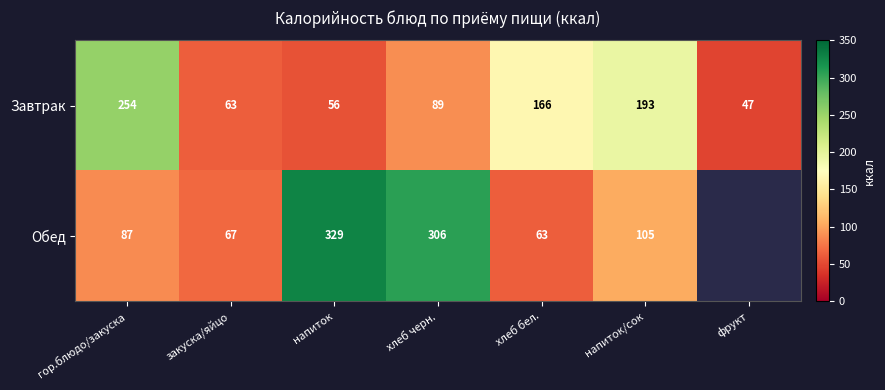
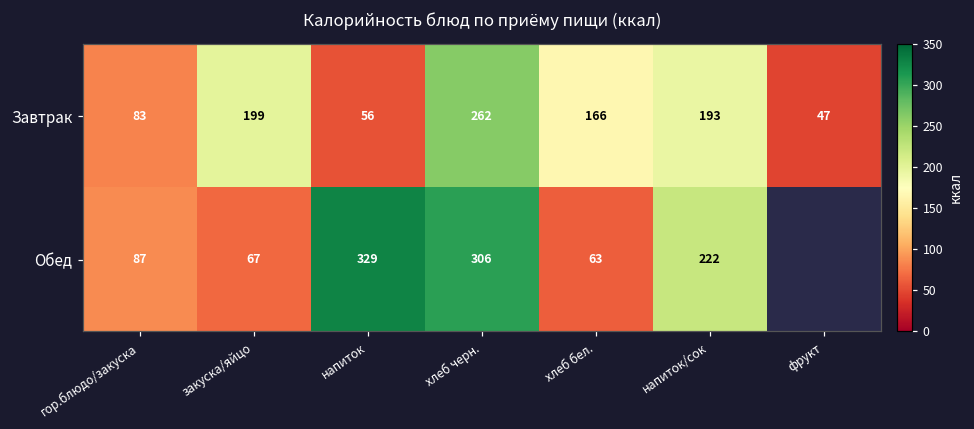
  {
    "Завтрак": {
-     "гор.блюдо/закуска": 254,
-     "закуска/яйцо": 63,
+     "гор.блюдо/закуска": 83,
+     "закуска/яйцо": 199,
      "напиток": 56,
-     "хлеб черн.": 89,
+     "хлеб черн.": 262,
      "хлеб бел.": 166,
      "напиток/сок": 193,
      "фрукт": 47
    },
    "Обед": {
      "гор.блюдо/закуска": 87,
      "закуска/яйцо": 67,
      "напиток": 329,
      "хлеб черн.": 306,
      "хлеб бел.": 63,
-     "напиток/сок": 105
+     "напиток/сок": 222
    }
  }
